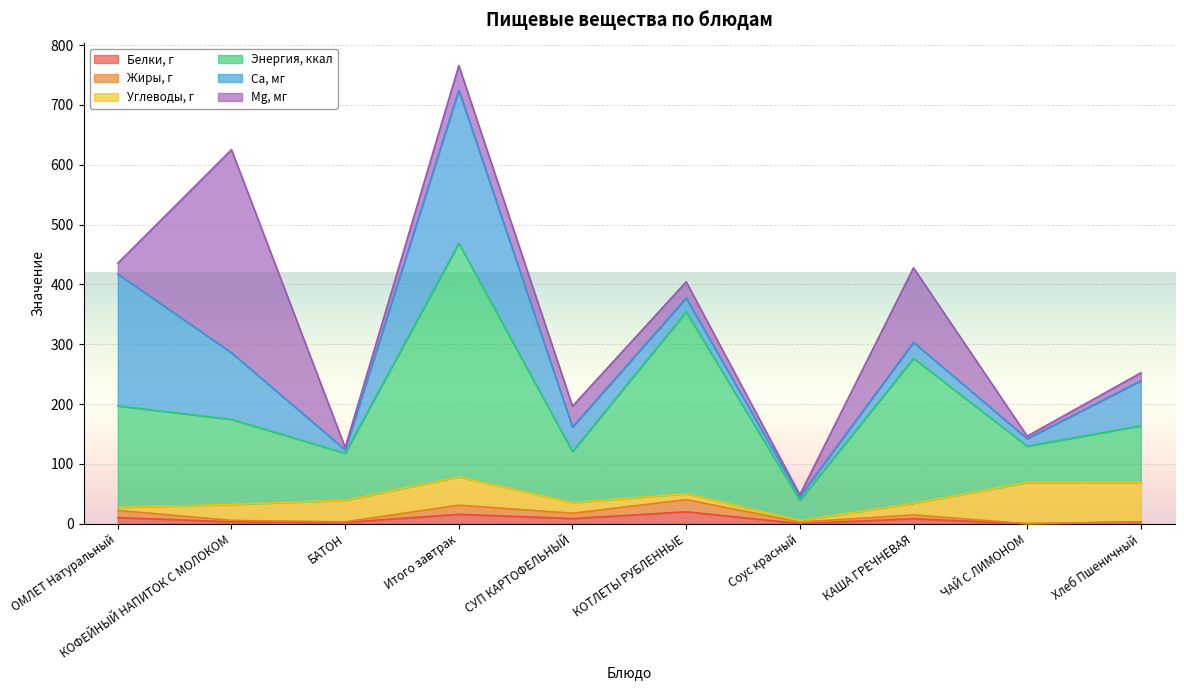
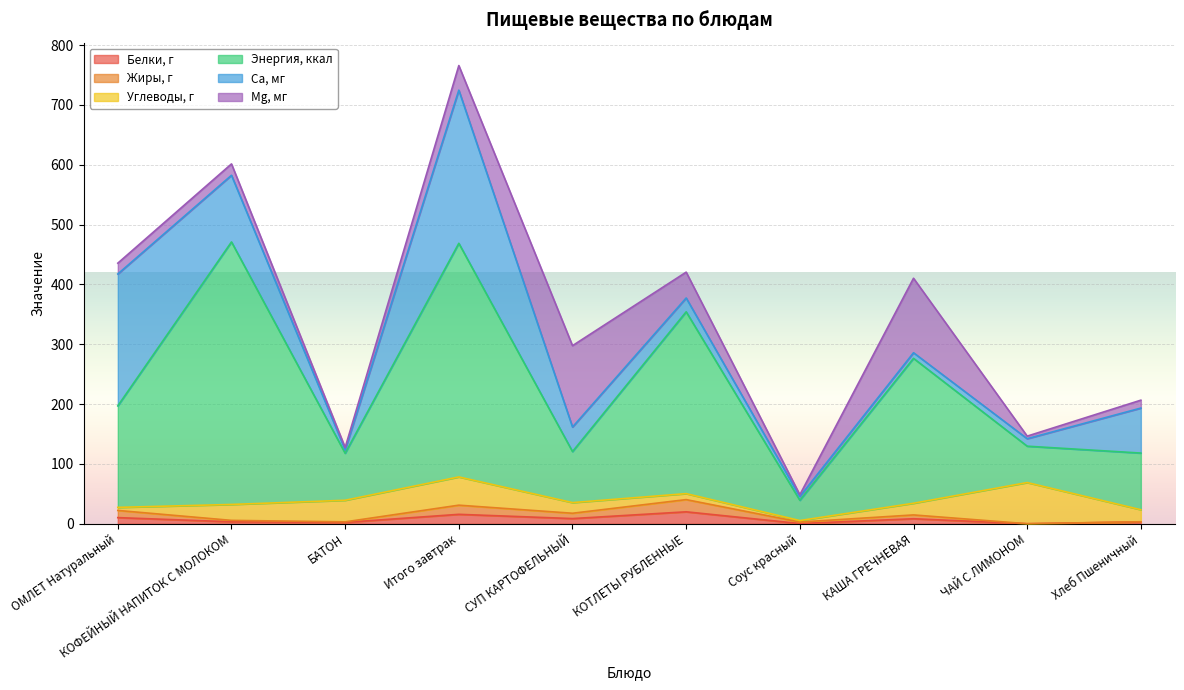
  {
    "Углеводы, г": {
      "ОМЛЕТ Натуральный": 10,
      "КОФЕЙНЫЙ НАПИТОК С МОЛОКОМ": 30,
      "БАТОН": 40,
      "Итого завтрак": 50,
      "СУП КАРТОФЕЛЬНЫЙ": 20,
      "КОТЛЕТЫ РУБЛЕННЫЕ": 10,
      "КАША ГРЕЧНЕВАЯ": 20,
      "ЧАЙ С ЛИМОНОМ": 70,
-     "Хлеб Пшеничный": 70
+     "Хлеб Пшеничный": 20
    },
    "Энергия, ккал": {
      "ОМЛЕТ Натуральный": 170,
-     "КОФЕЙНЫЙ НАПИТОК С МОЛОКОМ": 140,
+     "КОФЕЙНЫЙ НАПИТОК С МОЛОКОМ": 440,
      "БАТОН": 80,
      "Итого завтрак": 390,
      "СУП КАРТОФЕЛЬНЫЙ": 90,
      "КОТЛЕТЫ РУБЛЕННЫЕ": 300,
      "Соус красный": 30,
      "КАША ГРЕЧНЕВАЯ": 240,
      "ЧАЙ С ЛИМОНОМ": 60,
      "Хлеб Пшеничный": 90
    },
    "Ca, мг": {
      "ОМЛЕТ Натуральный": 220,
      "КОФЕЙНЫЙ НАПИТОК С МОЛОКОМ": 110,
      "Итого завтрак": 260,
      "СУП КАРТОФЕЛЬНЫЙ": 40,
      "КОТЛЕТЫ РУБЛЕННЫЕ": 20,
-     "КАША ГРЕЧНЕВАЯ": 30,
+     "КАША ГРЕЧНЕВАЯ": 10,
      "ЧАЙ С ЛИМОНОМ": 10,
      "Хлеб Пшеничный": 80
    },
    "Mg, мг": {
      "ОМЛЕТ Натуральный": 20,
-     "КОФЕЙНЫЙ НАПИТОК С МОЛОКОМ": 340,
+     "КОФЕЙНЫЙ НАПИТОК С МОЛОКОМ": 20,
      "Итого завтрак": 40,
-     "СУП КАРТОФЕЛЬНЫЙ": 30,
-     "КОТЛЕТЫ РУБЛЕННЫЕ": 30,
+     "СУП КАРТОФЕЛЬНЫЙ": 140,
+     "КОТЛЕТЫ РУБЛЕННЫЕ": 40,
      "КАША ГРЕЧНЕВАЯ": 120,
      "ЧАЙ С ЛИМОНОМ": 0,
      "Хлеб Пшеничный": 10
    }
  }
